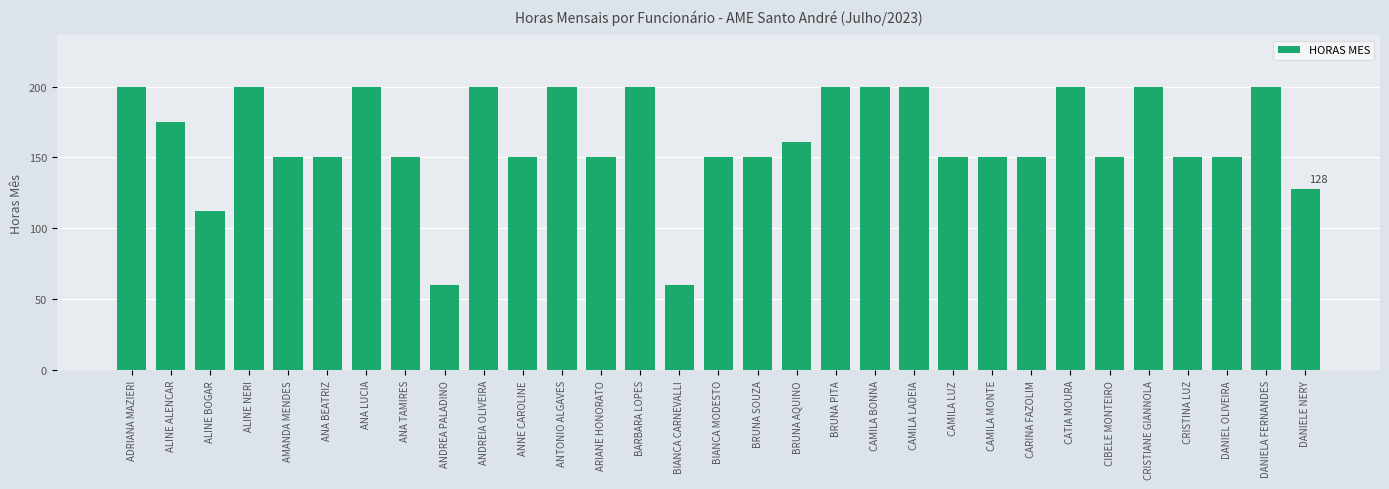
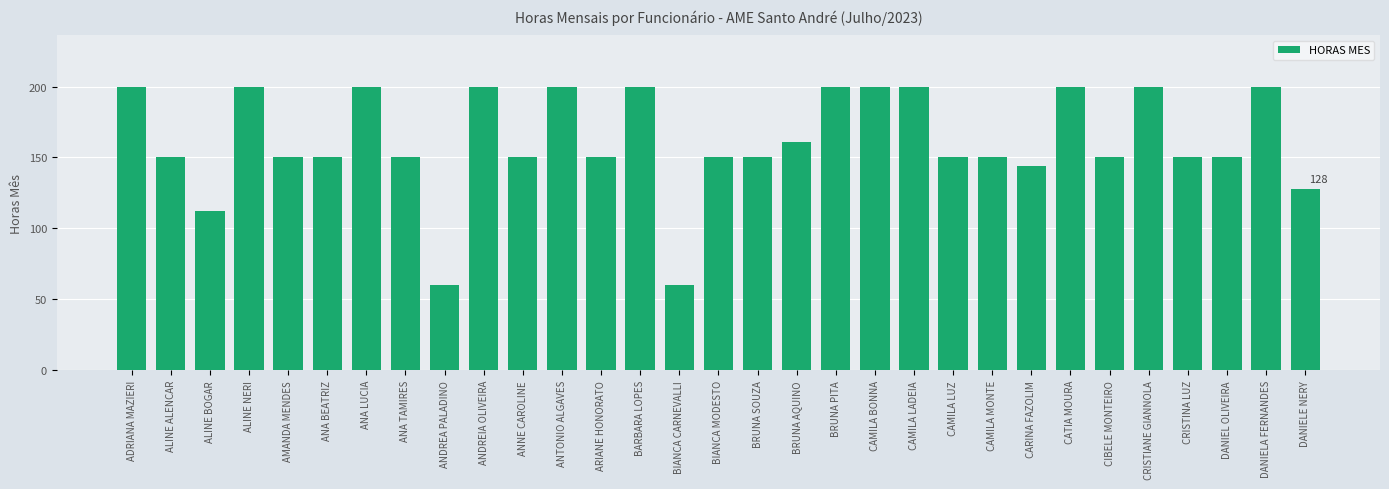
  {
    "ADRIANA MAZIERI": 200,
-   "ALINE ALENCAR": 175,
+   "ALINE ALENCAR": 150,
    "ALINE BOGAR": 112,
    "ALINE NERI": 200,
    "AMANDA MENDES": 150,
    "ANA BEATRIZ": 150,
    "ANA LUCIA": 200,
    "ANA TAMIRES": 150,
    "ANDREA PALADINO": 60,
    "ANDREIA OLIVEIRA": 200,
    "ANNE CAROLINE": 150,
    "ANTONIO ALGAVES": 200,
    "ARIANE HONORATO": 150,
    "BARBARA LOPES": 200,
    "BIANCA CARNEVALLI": 60,
    "BIANCA MODESTO": 150,
    "BRUNA SOUZA": 150,
    "BRUNA AQUINO": 161,
    "BRUNA PITA": 200,
    "CAMILA BONNA": 200,
    "CAMILA LADEIA": 200,
    "CAMILA LUZ": 150,
    "CAMILA MONTE": 150,
-   "CARINA FAZOLIM": 150,
+   "CARINA FAZOLIM": 144,
    "CATIA MOURA": 200,
    "CIBELE MONTEIRO": 150,
    "CRISTIANE GIANNOLA": 200,
    "CRISTINA LUZ": 150,
    "DANIEL OLIVEIRA": 150,
    "DANIELA FERNANDES": 200
  }
